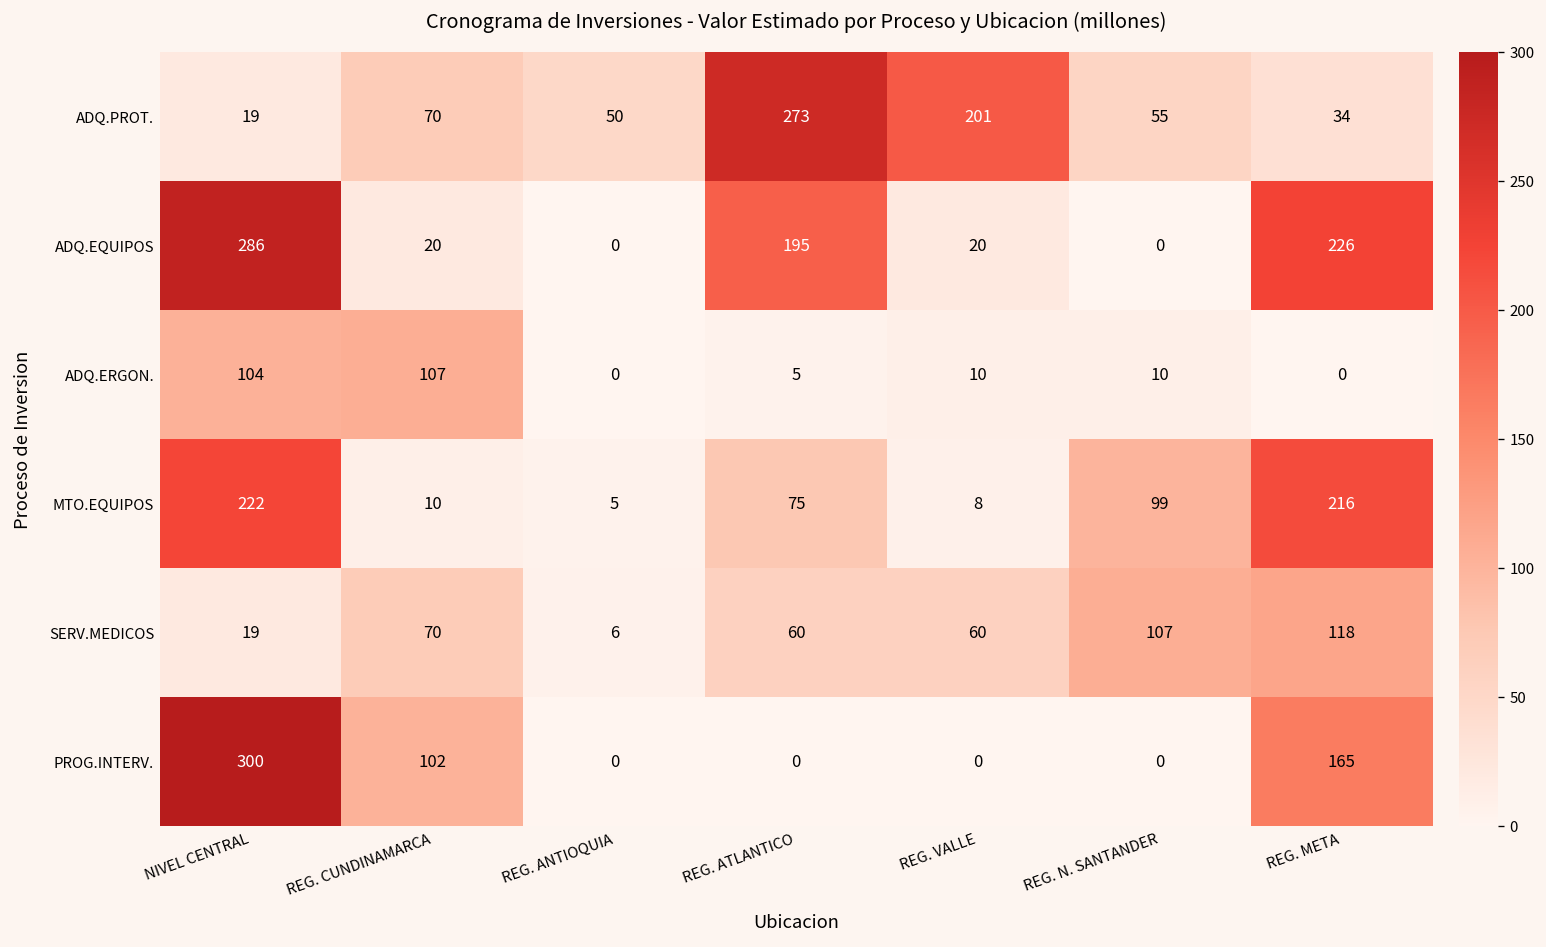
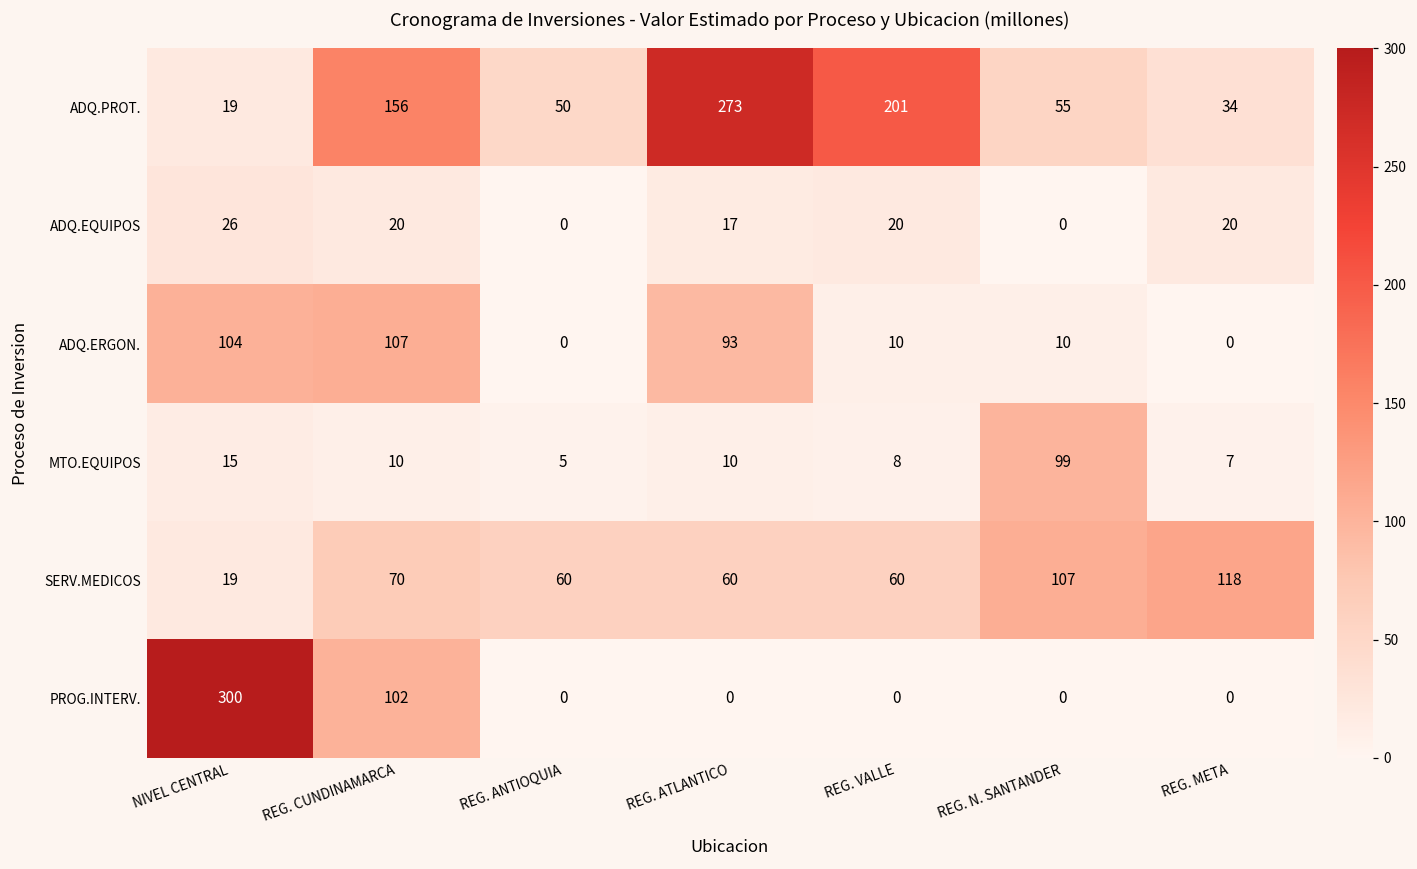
  {
    "ADQ.PROT.": {
      "NIVEL CENTRAL": 19,
-     "REG. CUNDINAMARCA": 70,
+     "REG. CUNDINAMARCA": 156,
      "REG. ANTIOQUIA": 50,
      "REG. ATLANTICO": 273,
      "REG. VALLE": 201,
      "REG. N. SANTANDER": 55,
      "REG. META": 34
    },
    "ADQ.EQUIPOS": {
-     "NIVEL CENTRAL": 286,
+     "NIVEL CENTRAL": 26,
      "REG. CUNDINAMARCA": 20,
      "REG. ANTIOQUIA": 0,
-     "REG. ATLANTICO": 195,
+     "REG. ATLANTICO": 17,
      "REG. VALLE": 20,
      "REG. N. SANTANDER": 0,
-     "REG. META": 226
+     "REG. META": 20
    },
    "ADQ.ERGON.": {
      "NIVEL CENTRAL": 104,
      "REG. CUNDINAMARCA": 107,
      "REG. ANTIOQUIA": 0,
-     "REG. ATLANTICO": 5,
+     "REG. ATLANTICO": 93,
      "REG. VALLE": 10,
      "REG. N. SANTANDER": 10,
      "REG. META": 0
    },
    "MTO.EQUIPOS": {
-     "NIVEL CENTRAL": 222,
+     "NIVEL CENTRAL": 15,
      "REG. CUNDINAMARCA": 10,
      "REG. ANTIOQUIA": 5,
-     "REG. ATLANTICO": 75,
+     "REG. ATLANTICO": 10,
      "REG. VALLE": 8,
      "REG. N. SANTANDER": 99,
-     "REG. META": 216
+     "REG. META": 7
    },
    "SERV.MEDICOS": {
      "NIVEL CENTRAL": 19,
      "REG. CUNDINAMARCA": 70,
-     "REG. ANTIOQUIA": 6,
+     "REG. ANTIOQUIA": 60,
      "REG. ATLANTICO": 60,
      "REG. VALLE": 60,
      "REG. N. SANTANDER": 107,
      "REG. META": 118
    },
    "PROG.INTERV.": {
      "NIVEL CENTRAL": 300,
      "REG. CUNDINAMARCA": 102,
      "REG. ANTIOQUIA": 0,
      "REG. ATLANTICO": 0,
      "REG. VALLE": 0,
      "REG. N. SANTANDER": 0,
-     "REG. META": 165
+     "REG. META": 0
    }
  }
